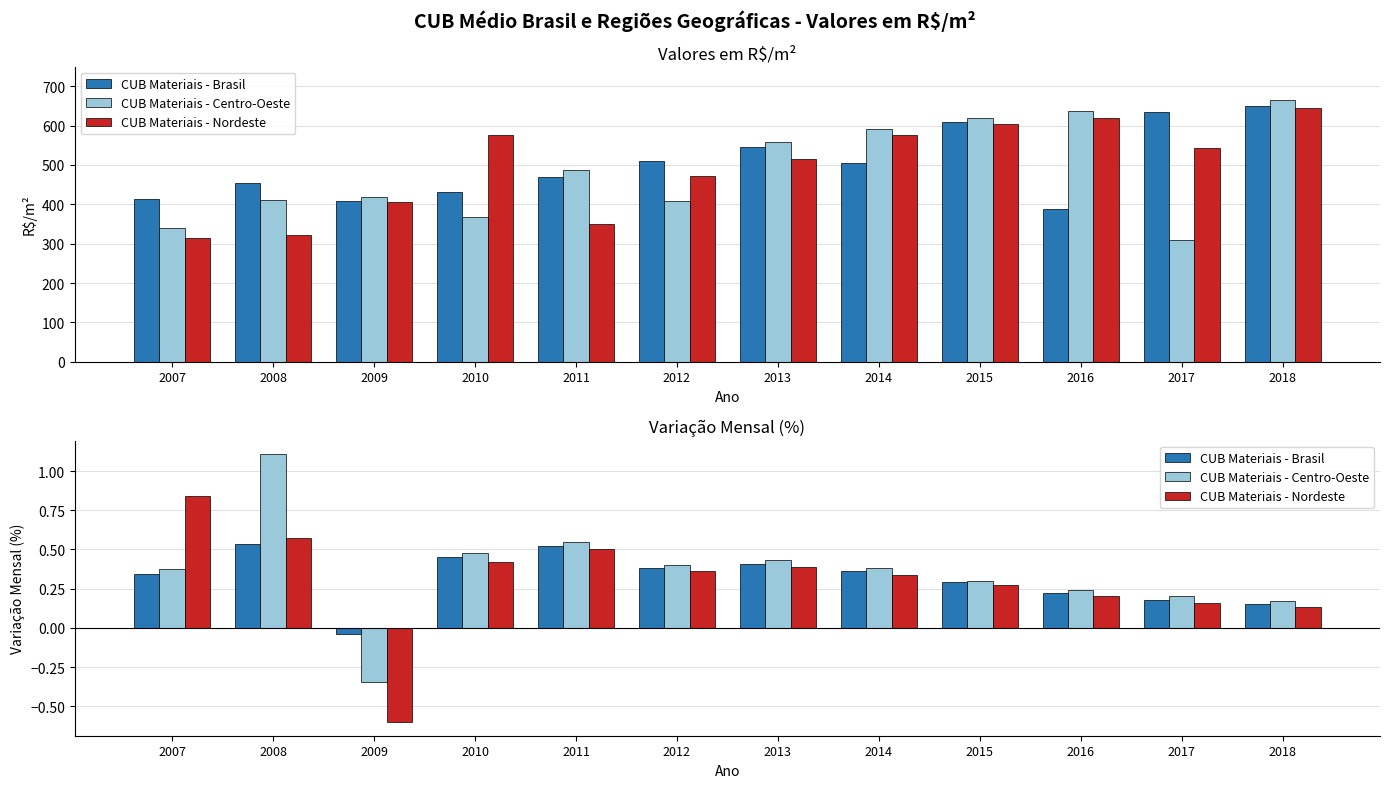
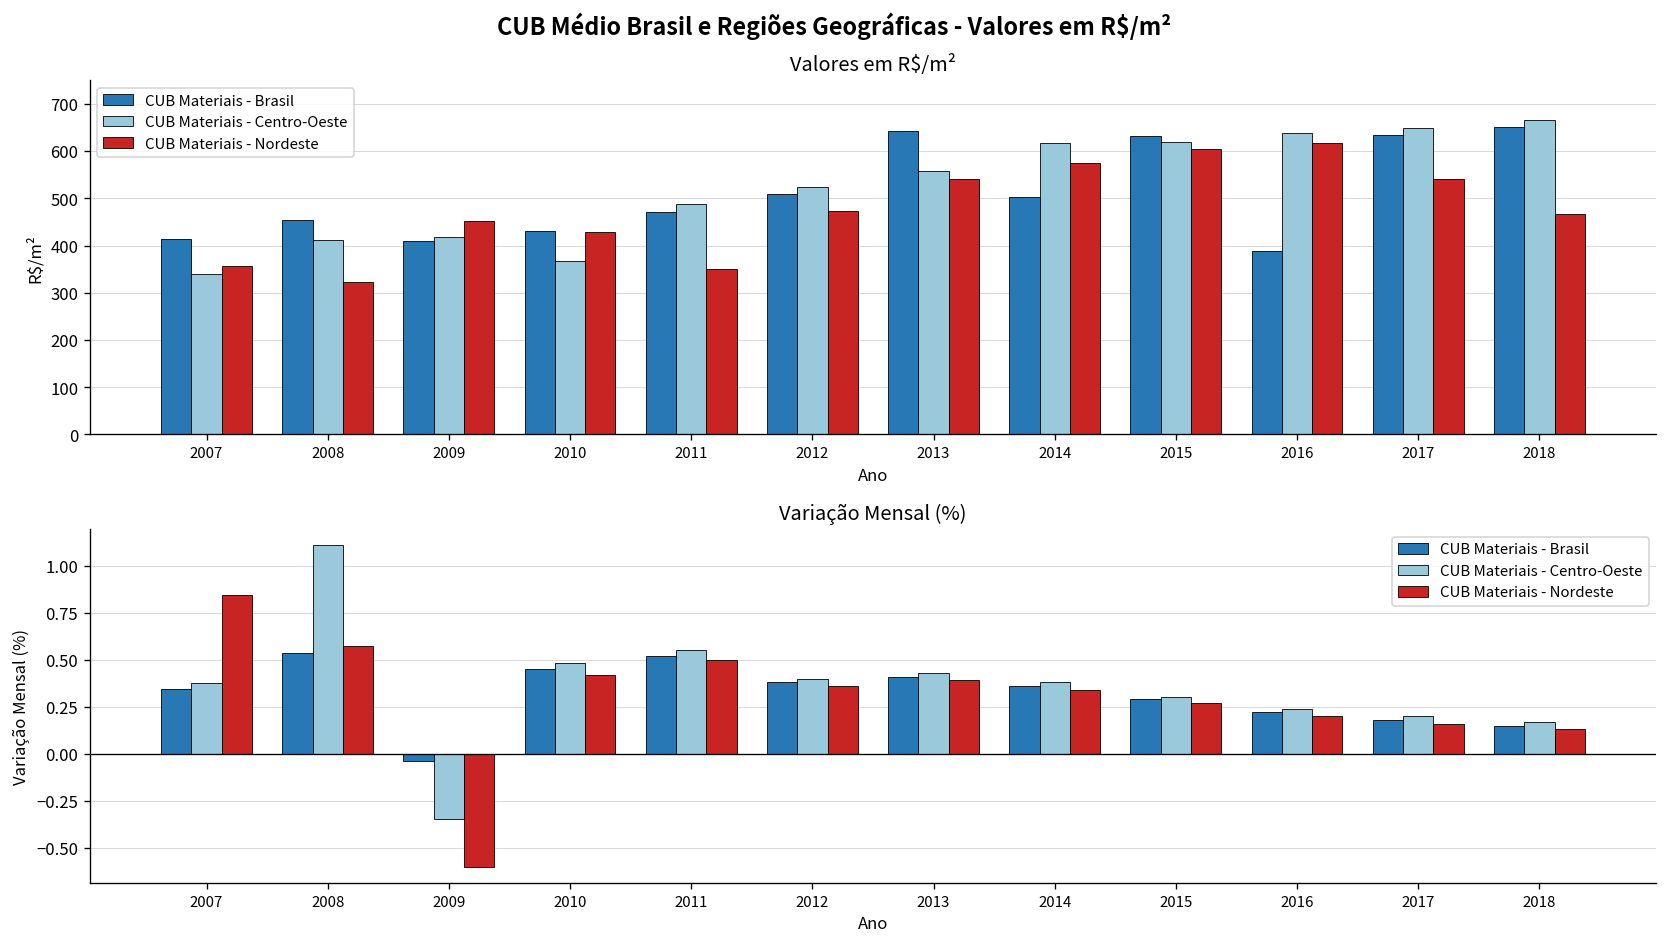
  {
    "Valores em R$/m²": {
      "CUB Materiais - Brasil": {
        "2007": 410,
        "2008": 460,
        "2009": 410,
        "2010": 430,
        "2011": 470,
        "2012": 510,
-       "2013": 550,
+       "2013": 640,
        "2014": 500,
-       "2015": 610,
+       "2015": 630,
        "2016": 390,
        "2017": 640,
        "2018": 650
      },
      "CUB Materiais - Centro-Oeste": {
        "2007": 340,
        "2008": 410,
        "2009": 420,
        "2010": 370,
        "2011": 490,
-       "2012": 410,
+       "2012": 530,
        "2013": 560,
-       "2014": 590,
+       "2014": 620,
        "2015": 620,
        "2016": 640,
-       "2017": 310,
+       "2017": 650,
        "2018": 670
      },
      "CUB Materiais - Nordeste": {
-       "2007": 310,
+       "2007": 360,
        "2008": 320,
-       "2009": 410,
-       "2010": 580,
+       "2009": 450,
+       "2010": 430,
        "2011": 350,
        "2012": 470,
-       "2013": 510,
+       "2013": 540,
        "2014": 580,
        "2015": 610,
        "2016": 620,
        "2017": 540,
-       "2018": 650
+       "2018": 470
      }
    },
    "Variação Mensal (%)": {
      "CUB Materiais - Brasil": {
        "2007": 0.35,
        "2008": 0.53,
        "2009": -0.04,
        "2010": 0.45,
        "2011": 0.52,
        "2012": 0.38,
        "2013": 0.41,
        "2014": 0.36,
        "2015": 0.29,
        "2016": 0.22,
        "2017": 0.18,
        "2018": 0.15
      },
      "CUB Materiais - Centro-Oeste": {
        "2007": 0.38,
        "2008": 1.11,
        "2009": -0.35,
        "2010": 0.48,
        "2011": 0.55,
        "2012": 0.40,
        "2013": 0.43,
        "2014": 0.38,
        "2015": 0.30,
        "2016": 0.24,
        "2017": 0.20,
        "2018": 0.17
      },
      "CUB Materiais - Nordeste": {
        "2007": 0.84,
        "2008": 0.57,
        "2009": -0.60,
        "2010": 0.42,
        "2011": 0.50,
        "2012": 0.36,
        "2013": 0.39,
        "2014": 0.34,
        "2015": 0.27,
        "2016": 0.20,
        "2017": 0.16,
        "2018": 0.13
      }
    }
  }
